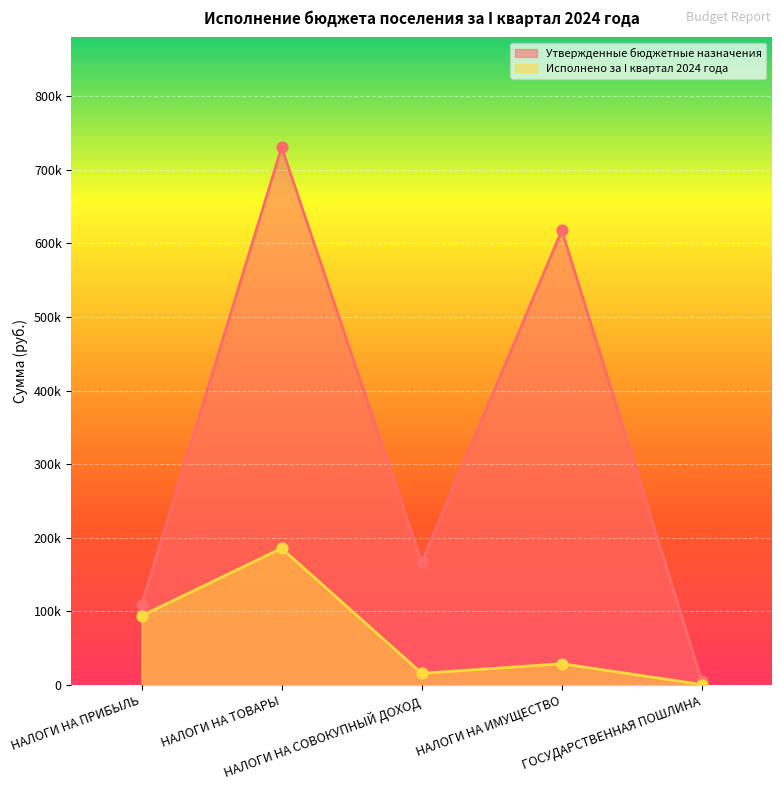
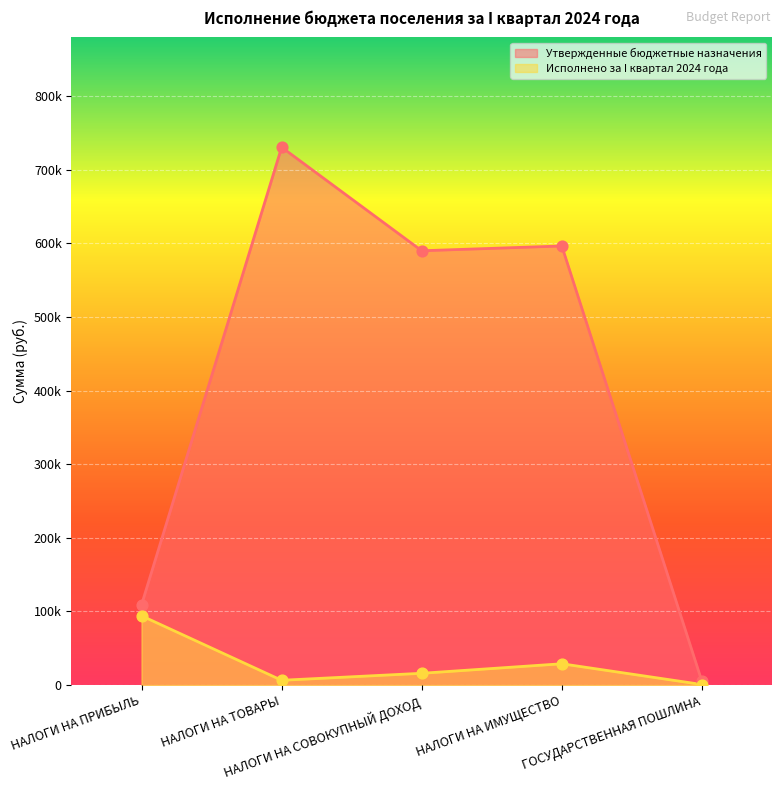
  {
    "Утвержденные бюджетные назначения": {
      "НАЛОГИ НА ПРИБЫЛЬ": 110000,
      "НАЛОГИ НА ТОВАРЫ": 730000,
-     "НАЛОГИ НА СОВОКУПНЫЙ ДОХОД": 170000,
-     "НАЛОГИ НА ИМУЩЕСТВО": 620000,
+     "НАЛОГИ НА СОВОКУПНЫЙ ДОХОД": 590000,
+     "НАЛОГИ НА ИМУЩЕСТВО": 600000,
      "ГОСУДАРСТВЕННАЯ ПОШЛИНА": 10000
    },
    "Исполнено за I квартал 2024 года": {
      "НАЛОГИ НА ПРИБЫЛЬ": 90000,
-     "НАЛОГИ НА ТОВАРЫ": 190000,
+     "НАЛОГИ НА ТОВАРЫ": 10000,
      "НАЛОГИ НА СОВОКУПНЫЙ ДОХОД": 20000,
      "НАЛОГИ НА ИМУЩЕСТВО": 30000,
      "ГОСУДАРСТВЕННАЯ ПОШЛИНА": 0
    }
  }
